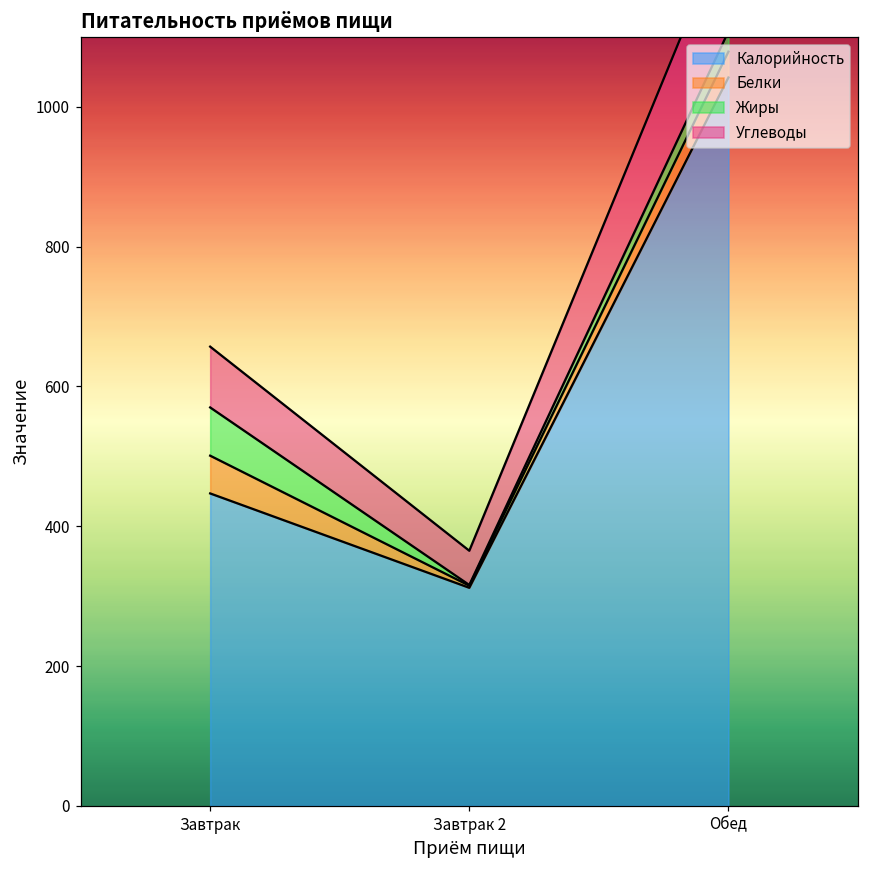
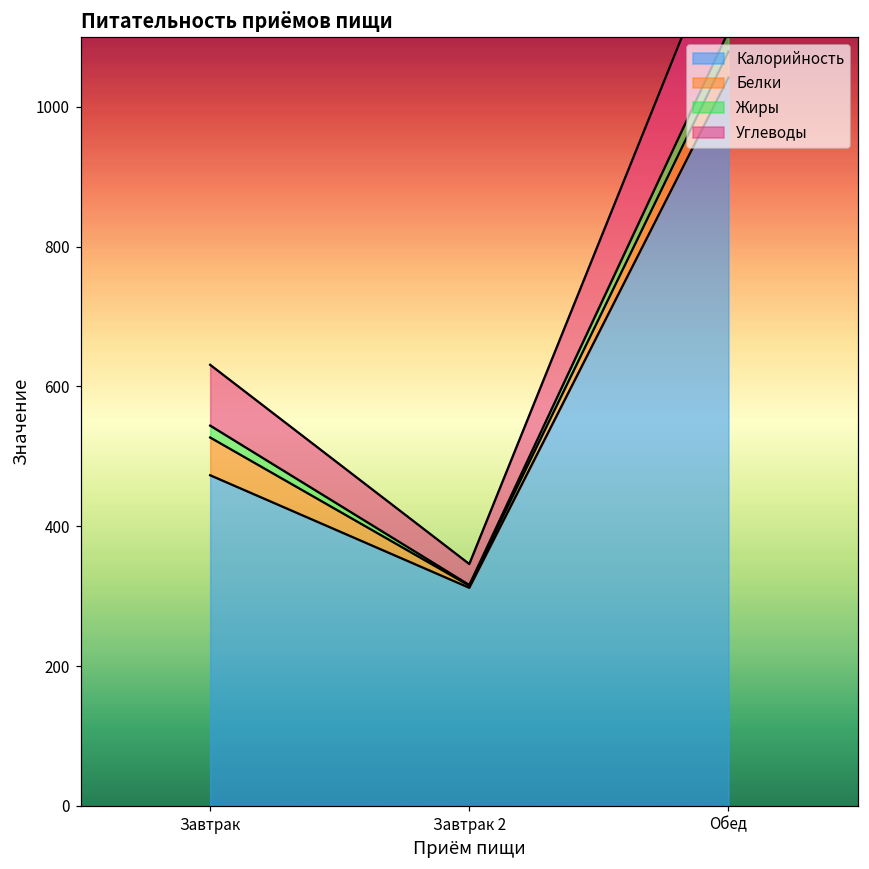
  {
    "Калорийность": {
-     "Завтрак": 450
+     "Завтрак": 470
    },
    "Белки": {
      "Завтрак": 50
    },
    "Жиры": {
-     "Завтрак": 70
+     "Завтрак": 20
    },
    "Углеводы": {
      "Завтрак": 90,
-     "Завтрак 2": 50
+     "Завтрак 2": 30
    }
  }
